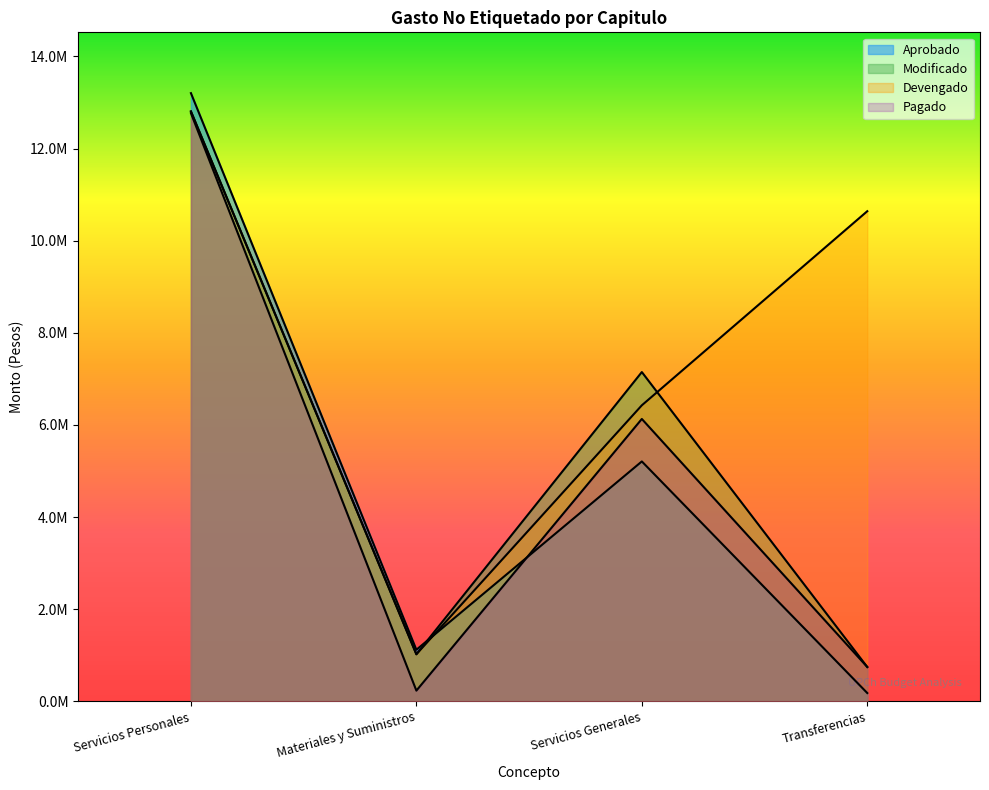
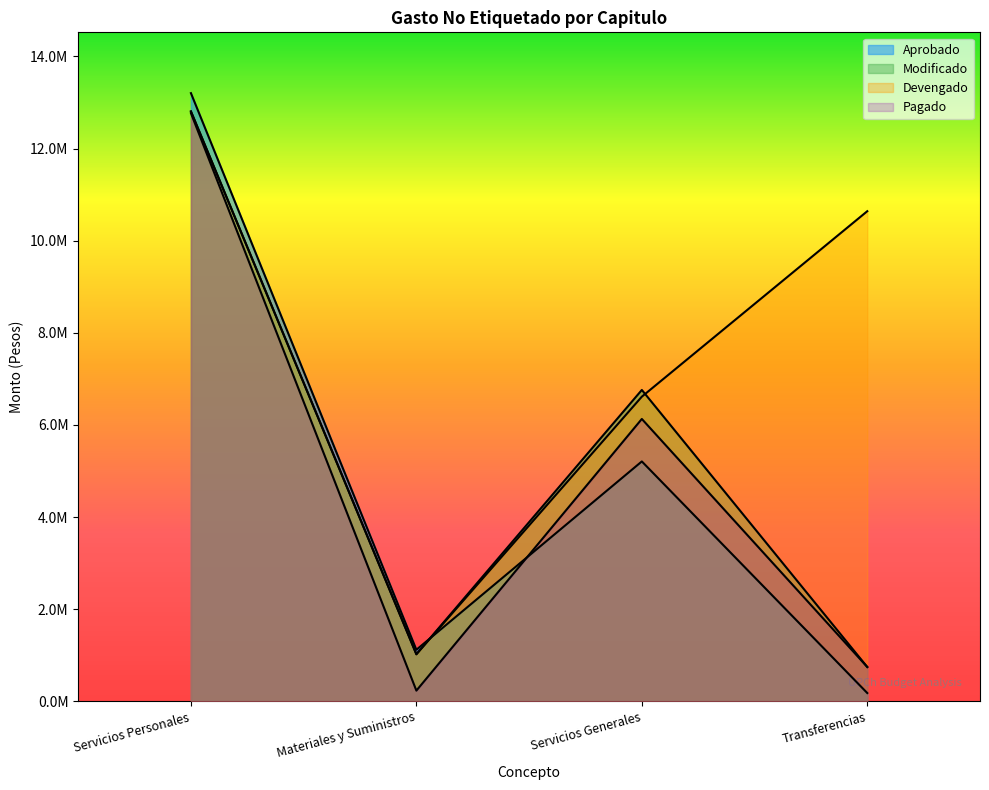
  {
    "Aprobado": {
      "Servicios Personales": 13200000,
      "Materiales y Suministros": 1100000,
      "Servicios Generales": 5200000,
      "Transferencias": 200000
    },
    "Modificado": {
-     "Servicios Generales": 7100000
+     "Servicios Generales": 6800000
    },
    "Devengado": {
-     "Servicios Generales": 6400000,
+     "Servicios Generales": 6600000,
      "Transferencias": 10600000
    },
    "Pagado": {
      "Materiales y Suministros": 200000,
      "Servicios Generales": 6100000
    }
  }
